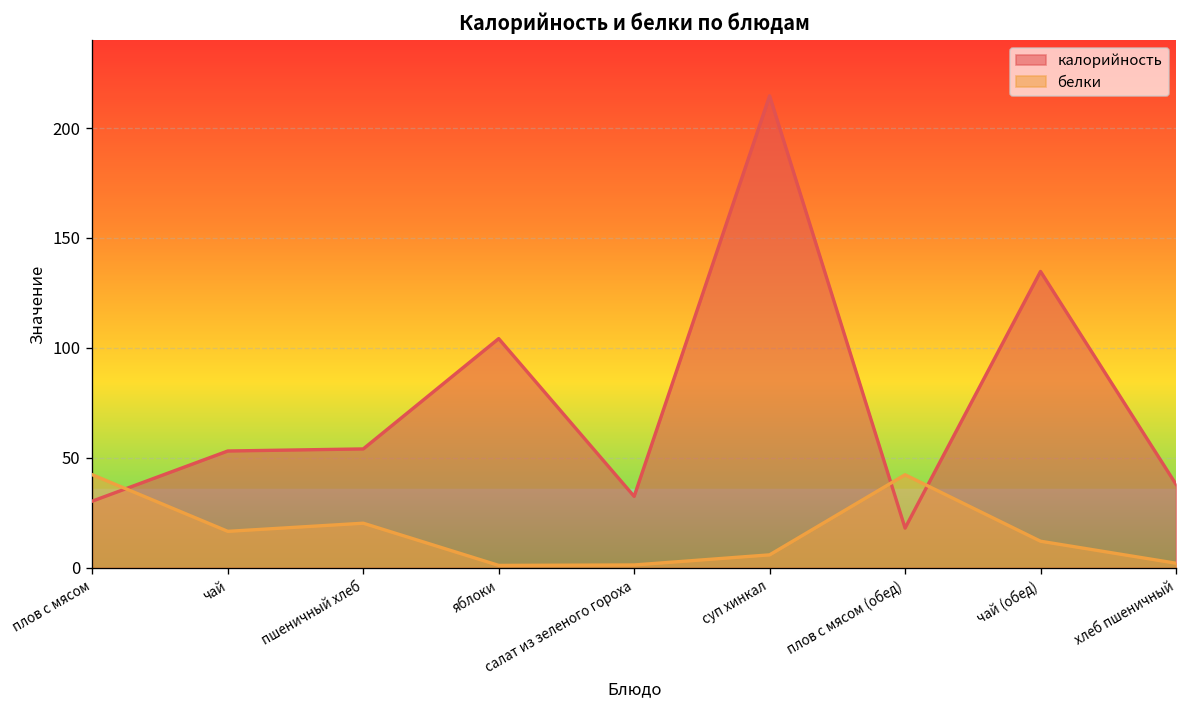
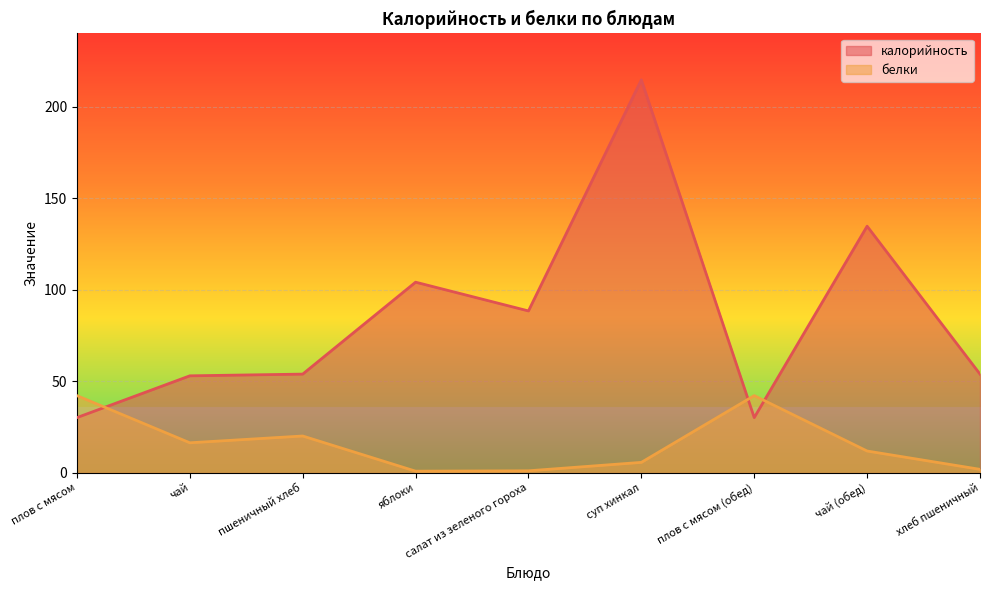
  {
    "калорийность": {
      "плов с мясом": 30,
      "чай": 53,
      "пшеничный хлеб": 54,
      "яблоки": 104,
-     "салат из зеленого гороха": 32,
+     "салат из зеленого гороха": 89,
      "суп хинкал": 215,
-     "плов с мясом (обед)": 18,
+     "плов с мясом (обед)": 30,
      "чай (обед)": 135,
-     "хлеб пшеничный": 38
+     "хлеб пшеничный": 54
    },
    "белки": {
      "плов с мясом": 42,
      "чай": 17,
      "пшеничный хлеб": 20,
      "яблоки": 1,
      "салат из зеленого гороха": 1,
      "суп хинкал": 6,
      "плов с мясом (обед)": 42,
      "чай (обед)": 12,
      "хлеб пшеничный": 2
    }
  }
